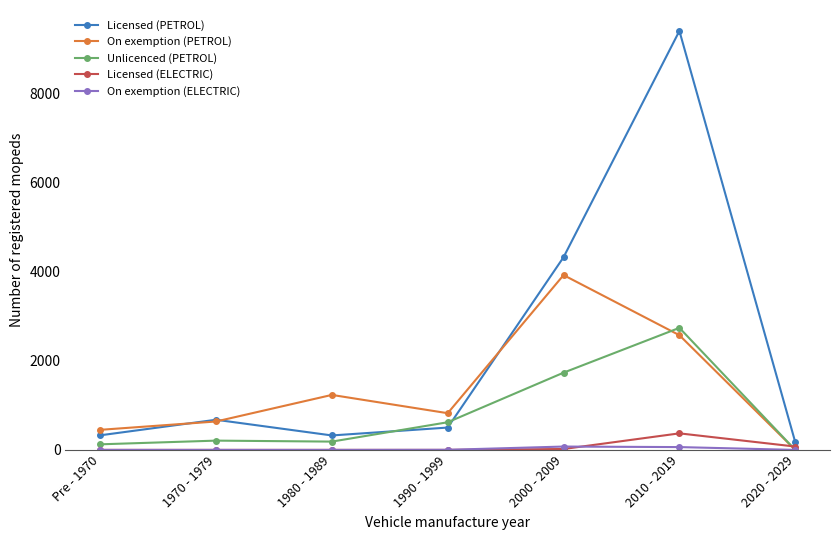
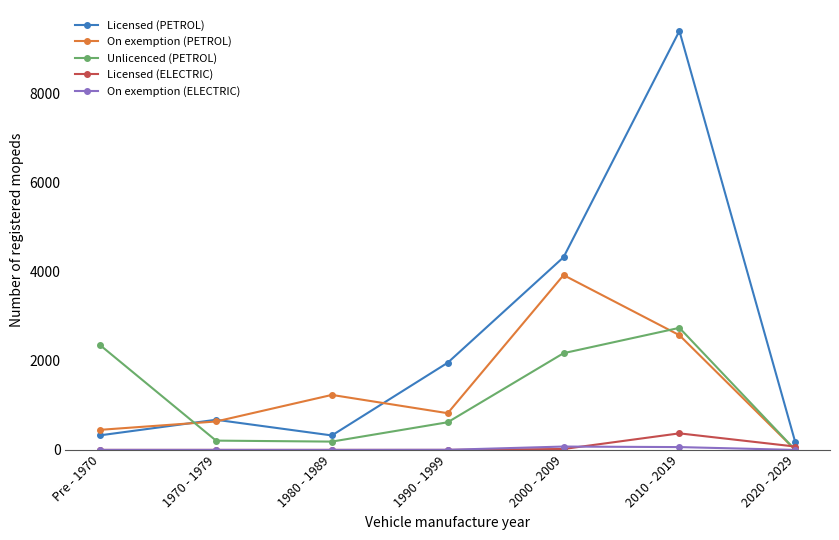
  {
    "Licensed (PETROL)": {
      "Pre - 1970": 300,
      "1980 - 1989": 300,
-     "1990 - 1999": 500,
+     "1990 - 1999": 2000,
      "2000 - 2009": 4300,
      "2010 - 2019": 9400,
      "2020 - 2029": 200
    },
    "Unlicenced (PETROL)": {
-     "Pre - 1970": 100,
+     "Pre - 1970": 2300,
      "1970 - 1979": 200,
      "1980 - 1989": 200,
      "1990 - 1999": 600,
-     "2000 - 2009": 1700,
+     "2000 - 2009": 2200,
      "2010 - 2019": 2700
    },
    "On exemption (ELECTRIC)": {
      "2010 - 2019": 100
    }
  }
